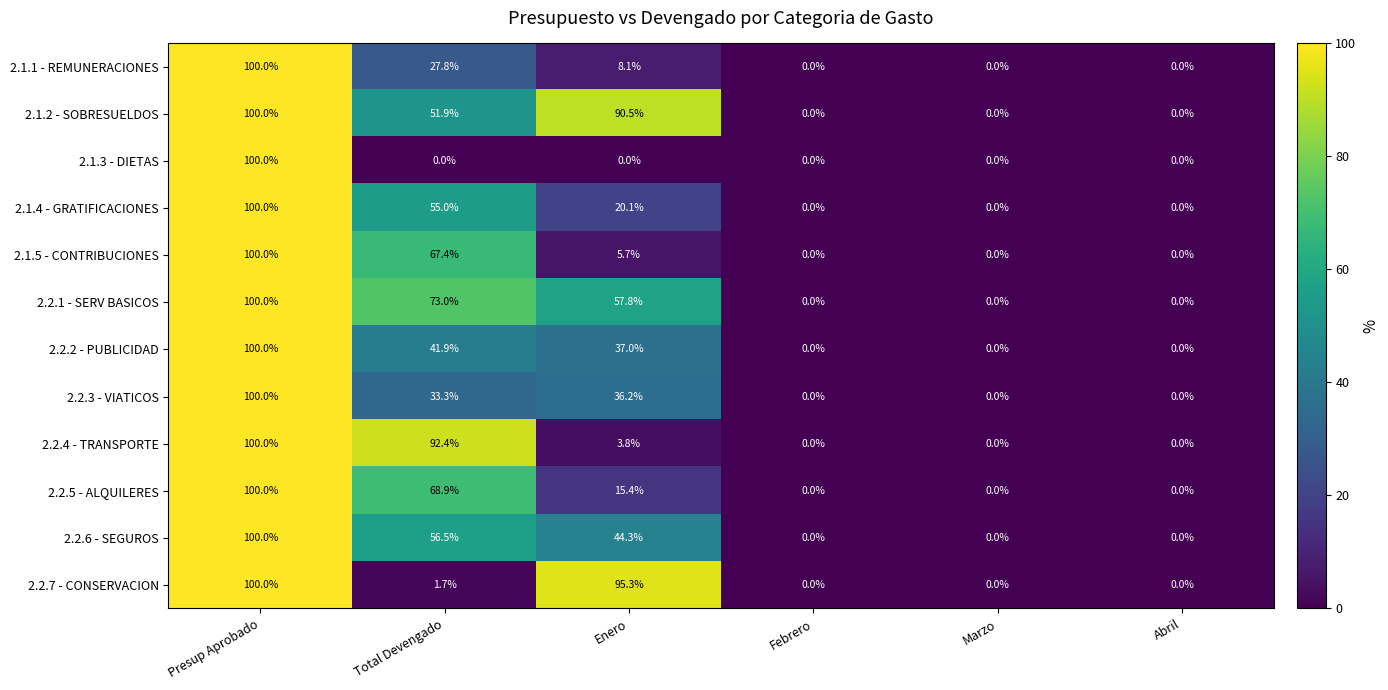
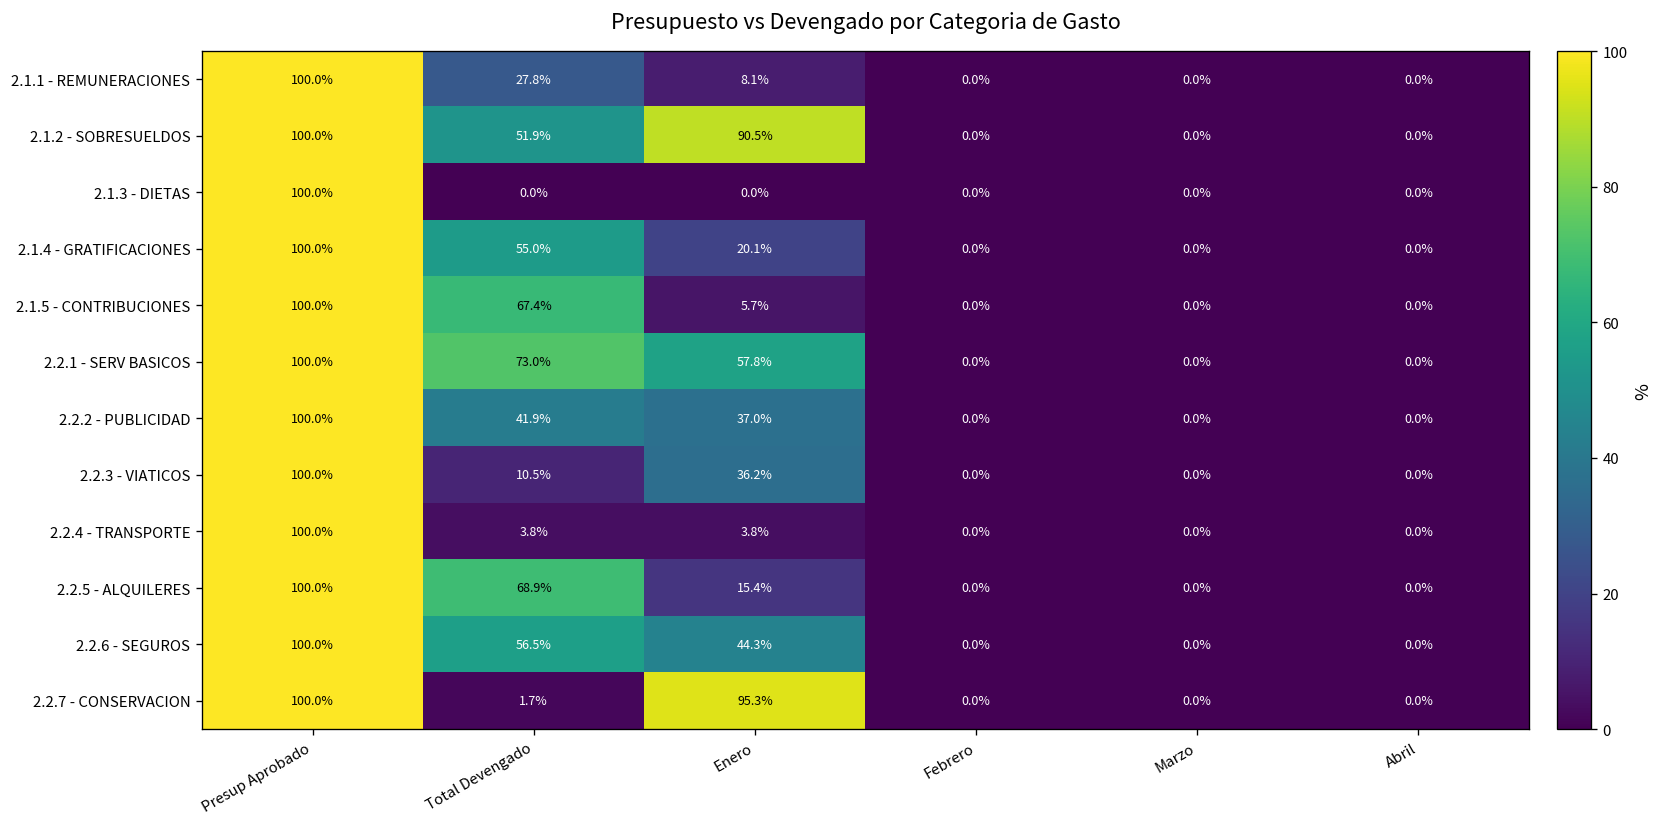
  {
    "2.1.1 - REMUNERACIONES": {
      "Presup Aprobado": "100.0%",
      "Total Devengado": "27.8%",
      "Enero": "8.1%",
      "Febrero": "0.0%",
      "Marzo": "0.0%",
      "Abril": "0.0%"
    },
    "2.1.2 - SOBRESUELDOS": {
      "Presup Aprobado": "100.0%",
      "Total Devengado": "51.9%",
      "Enero": "90.5%",
      "Febrero": "0.0%",
      "Marzo": "0.0%",
      "Abril": "0.0%"
    },
    "2.1.3 - DIETAS": {
      "Presup Aprobado": "100.0%",
      "Total Devengado": "0.0%",
      "Enero": "0.0%",
      "Febrero": "0.0%",
      "Marzo": "0.0%",
      "Abril": "0.0%"
    },
    "2.1.4 - GRATIFICACIONES": {
      "Presup Aprobado": "100.0%",
      "Total Devengado": "55.0%",
      "Enero": "20.1%",
      "Febrero": "0.0%",
      "Marzo": "0.0%",
      "Abril": "0.0%"
    },
    "2.1.5 - CONTRIBUCIONES": {
      "Presup Aprobado": "100.0%",
      "Total Devengado": "67.4%",
      "Enero": "5.7%",
      "Febrero": "0.0%",
      "Marzo": "0.0%",
      "Abril": "0.0%"
    },
    "2.2.1 - SERV BASICOS": {
      "Presup Aprobado": "100.0%",
      "Total Devengado": "73.0%",
      "Enero": "57.8%",
      "Febrero": "0.0%",
      "Marzo": "0.0%",
      "Abril": "0.0%"
    },
    "2.2.2 - PUBLICIDAD": {
      "Presup Aprobado": "100.0%",
      "Total Devengado": "41.9%",
      "Enero": "37.0%",
      "Febrero": "0.0%",
      "Marzo": "0.0%",
      "Abril": "0.0%"
    },
    "2.2.3 - VIATICOS": {
      "Presup Aprobado": "100.0%",
-     "Total Devengado": "33.3%",
+     "Total Devengado": "10.5%",
      "Enero": "36.2%",
      "Febrero": "0.0%",
      "Marzo": "0.0%",
      "Abril": "0.0%"
    },
    "2.2.4 - TRANSPORTE": {
      "Presup Aprobado": "100.0%",
-     "Total Devengado": "92.4%",
+     "Total Devengado": "3.8%",
      "Enero": "3.8%",
      "Febrero": "0.0%",
      "Marzo": "0.0%",
      "Abril": "0.0%"
    },
    "2.2.5 - ALQUILERES": {
      "Presup Aprobado": "100.0%",
      "Total Devengado": "68.9%",
      "Enero": "15.4%",
      "Febrero": "0.0%",
      "Marzo": "0.0%",
      "Abril": "0.0%"
    },
    "2.2.6 - SEGUROS": {
      "Presup Aprobado": "100.0%",
      "Total Devengado": "56.5%",
      "Enero": "44.3%",
      "Febrero": "0.0%",
      "Marzo": "0.0%",
      "Abril": "0.0%"
    },
    "2.2.7 - CONSERVACION": {
      "Presup Aprobado": "100.0%",
      "Total Devengado": "1.7%",
      "Enero": "95.3%",
      "Febrero": "0.0%",
      "Marzo": "0.0%",
      "Abril": "0.0%"
    }
  }
